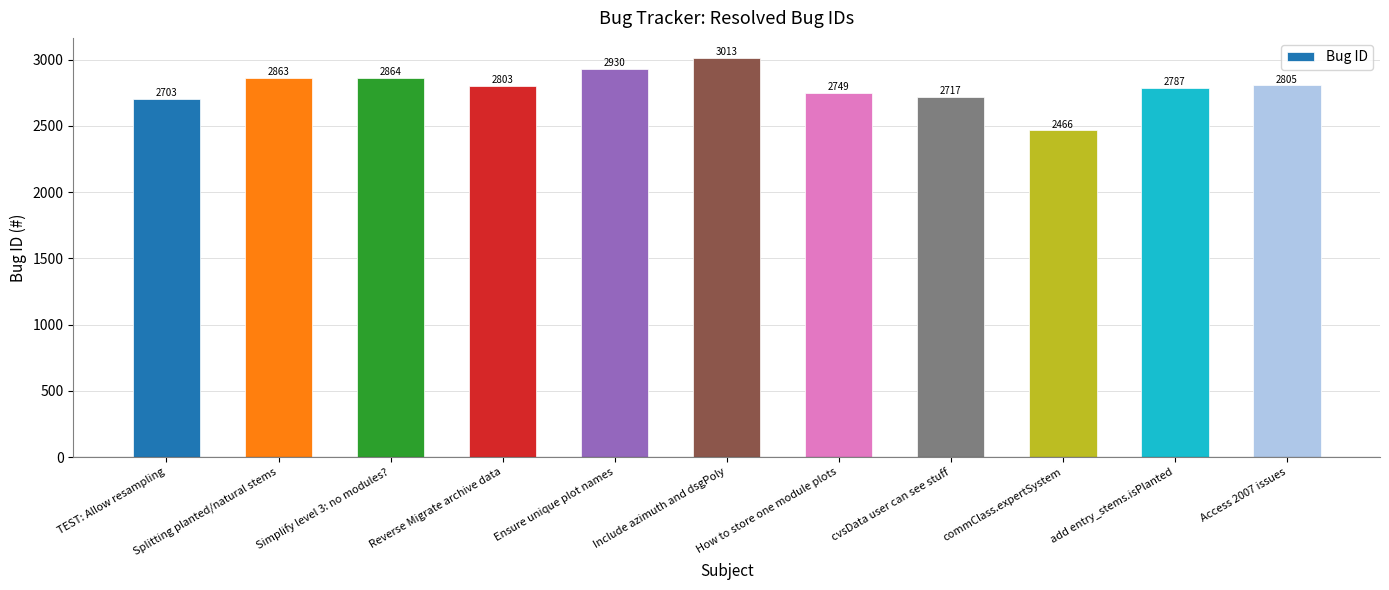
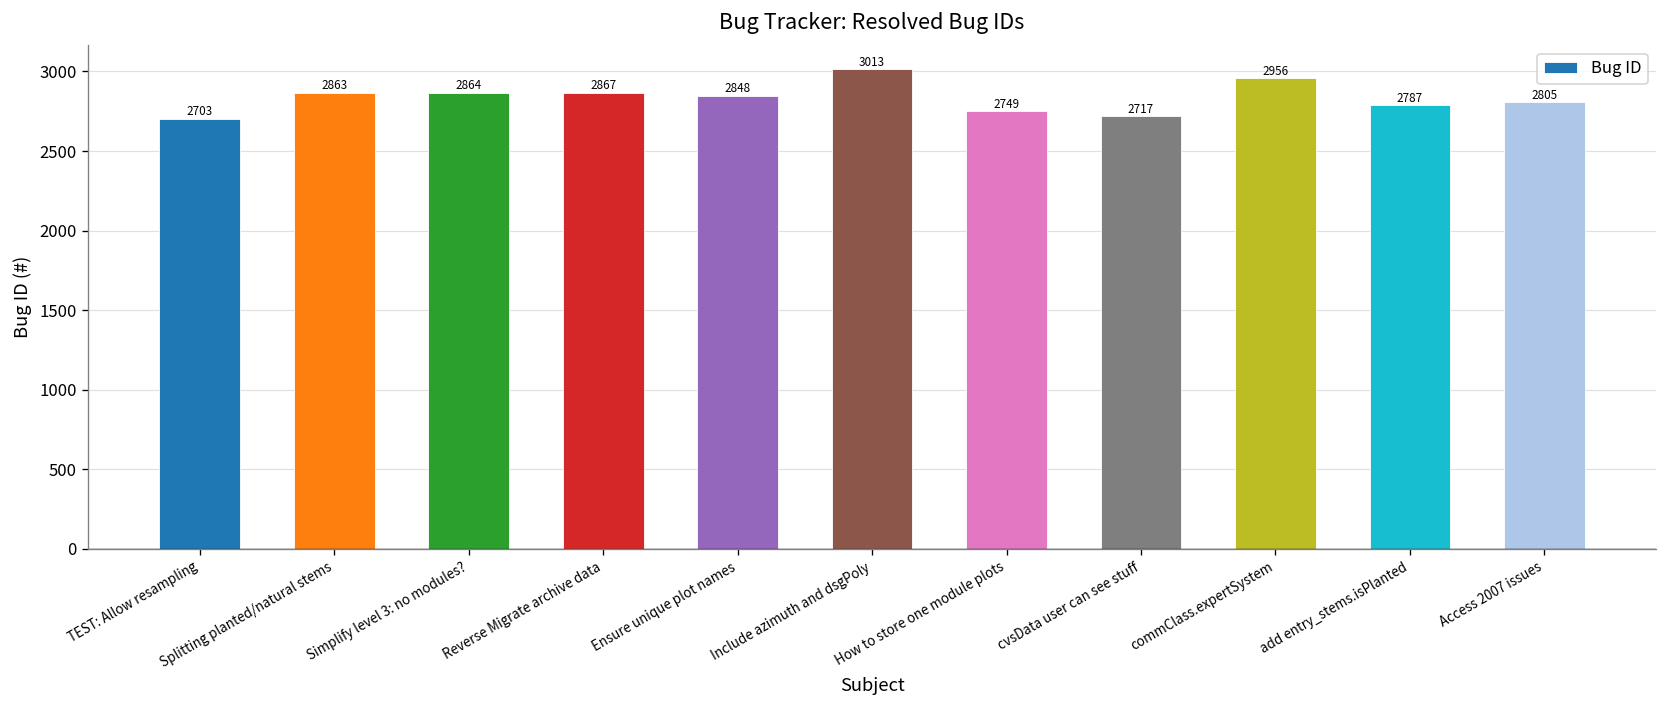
  {
    "TEST: Allow resampling": 2703,
    "Splitting planted/natural stems": 2863,
    "Simplify level 3: no modules?": 2864,
-   "Reverse Migrate archive data": 2803,
-   "Ensure unique plot names": 2930,
+   "Reverse Migrate archive data": 2867,
+   "Ensure unique plot names": 2848,
    "Include azimuth and dsgPoly": 3013,
    "How to store one module plots": 2749,
    "cvsData user can see stuff": 2717,
-   "commClass.expertSystem": 2466,
+   "commClass.expertSystem": 2956,
    "add entry_stems.isPlanted": 2787,
    "Access 2007 issues": 2805
  }
